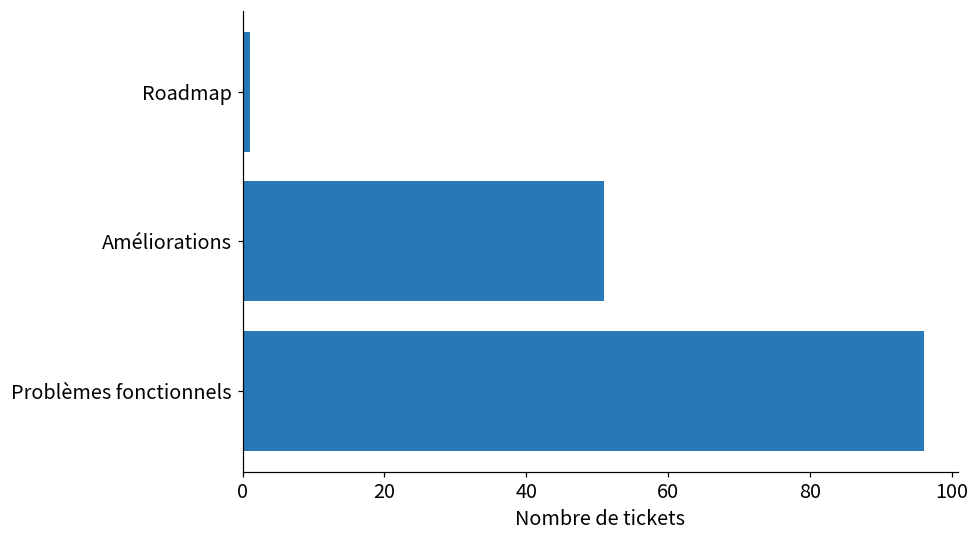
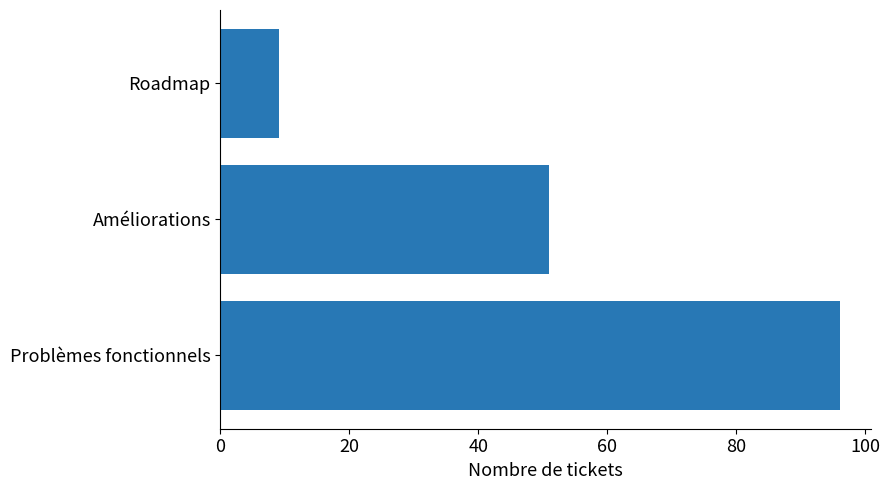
  {
-   "Roadmap": 1,
+   "Roadmap": 9,
    "Améliorations": 51,
    "Problèmes fonctionnels": 96
  }
